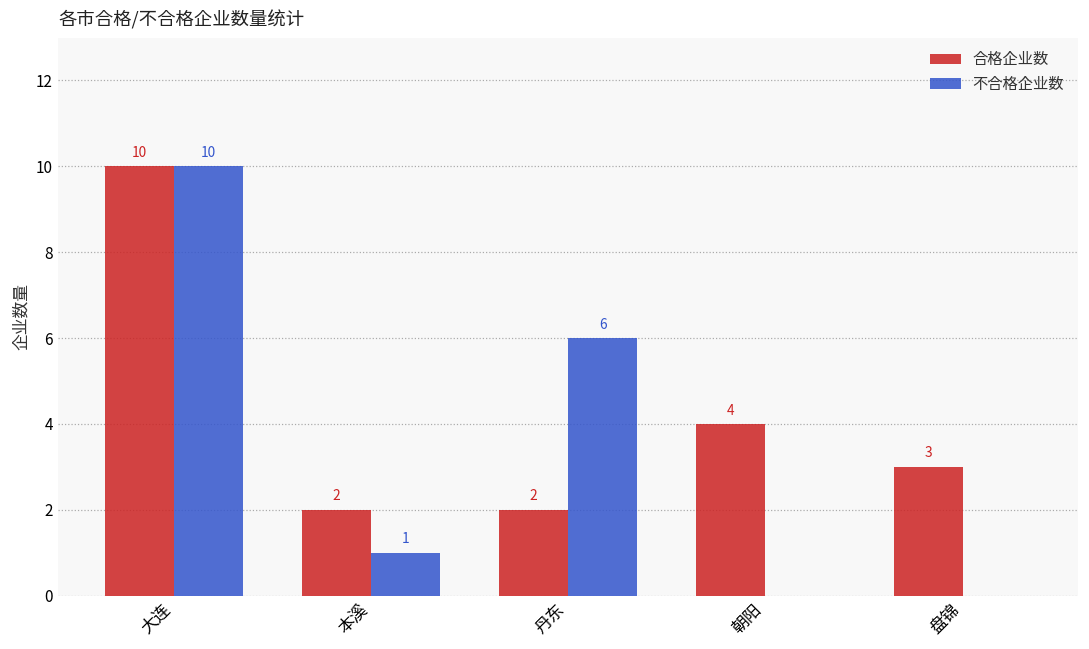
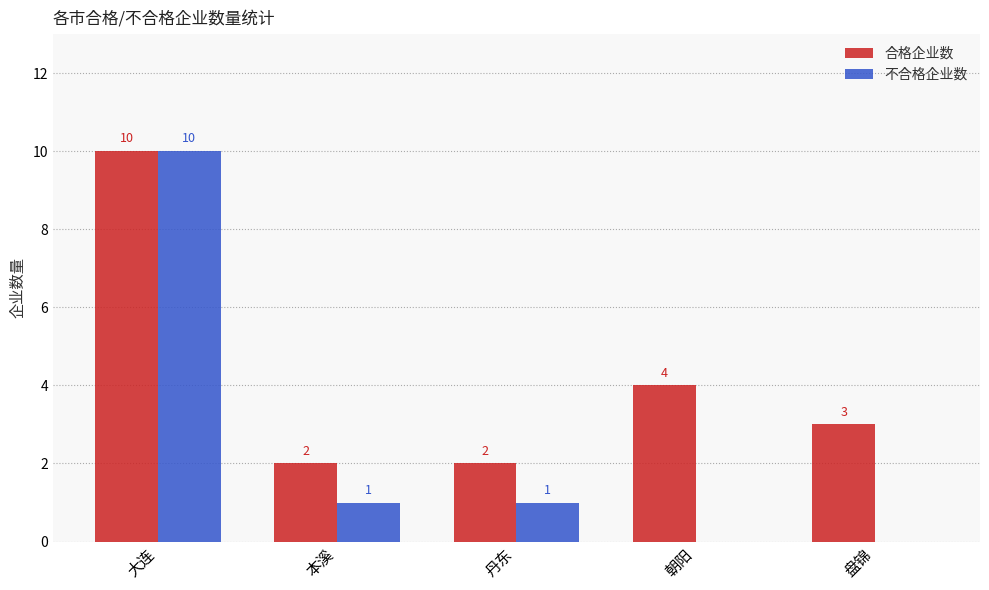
  {
    "合格企业数": {
      "大连": 10,
      "本溪": 2,
      "丹东": 2,
      "朝阳": 4,
      "盘锦": 3
    },
    "不合格企业数": {
      "大连": 10,
      "本溪": 1,
-     "丹东": 6
+     "丹东": 1
    }
  }
